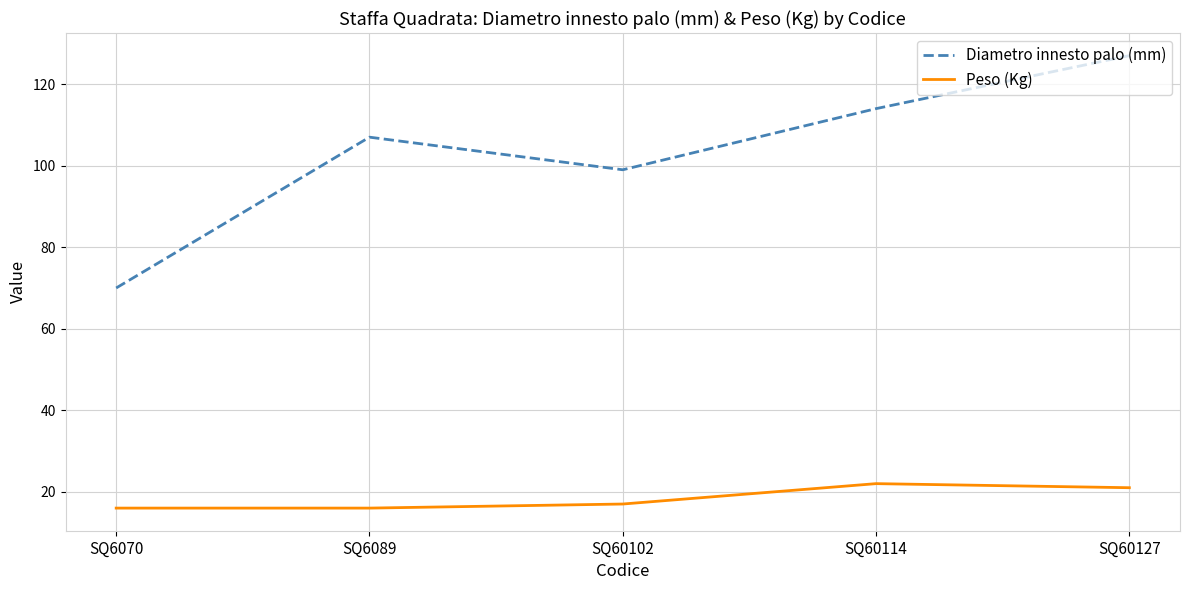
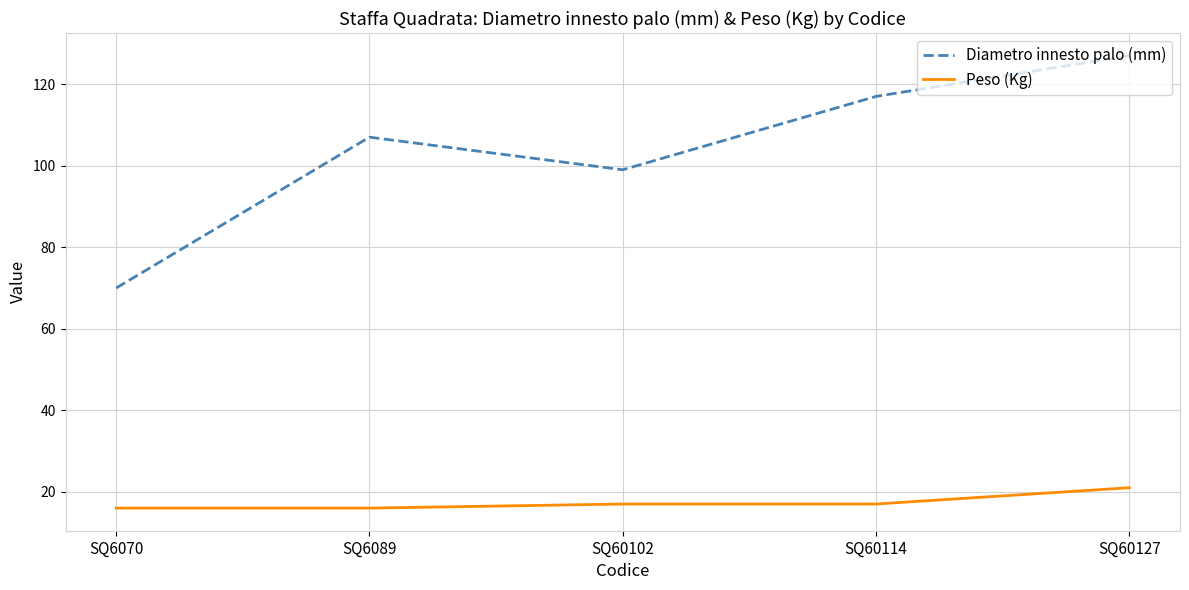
  {
    "Diametro innesto palo (mm)": {
      "SQ6070": 70,
      "SQ6089": 107,
      "SQ60102": 99,
-     "SQ60114": 114
+     "SQ60114": 117
    },
    "Peso (Kg)": {
      "SQ6070": 16,
      "SQ6089": 16,
      "SQ60102": 17,
-     "SQ60114": 22,
+     "SQ60114": 17,
      "SQ60127": 21
    }
  }
